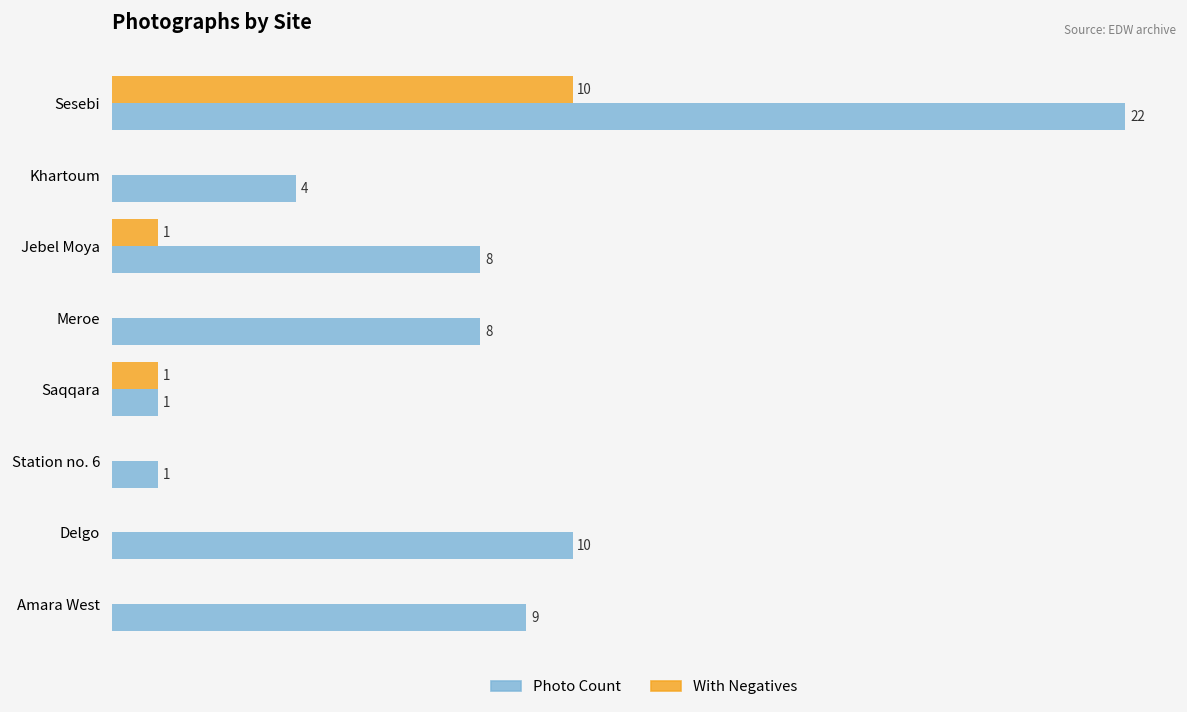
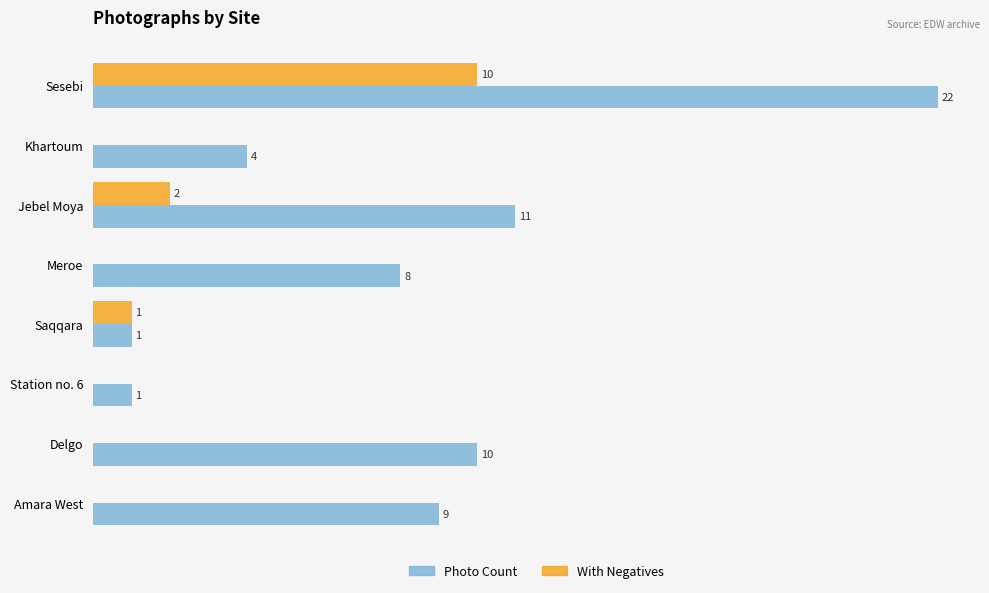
  {
    "Photo Count": {
      "Sesebi": 22,
      "Khartoum": 4,
-     "Jebel Moya": 8,
+     "Jebel Moya": 11,
      "Meroe": 8,
      "Saqqara": 1,
      "Station no. 6": 1,
      "Delgo": 10,
      "Amara West": 9
    },
    "With Negatives": {
      "Sesebi": 10,
-     "Jebel Moya": 1,
+     "Jebel Moya": 2,
      "Saqqara": 1
    }
  }
